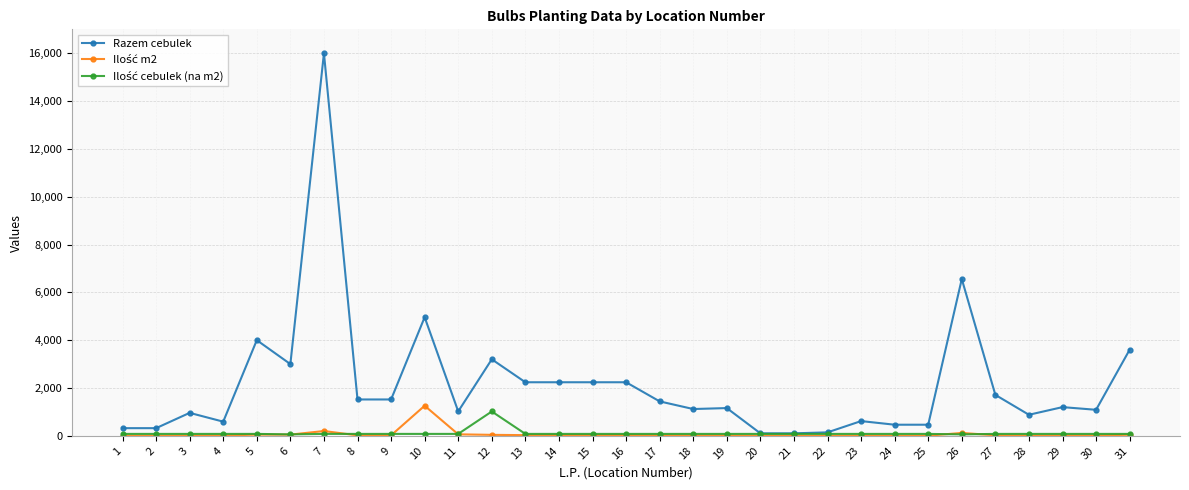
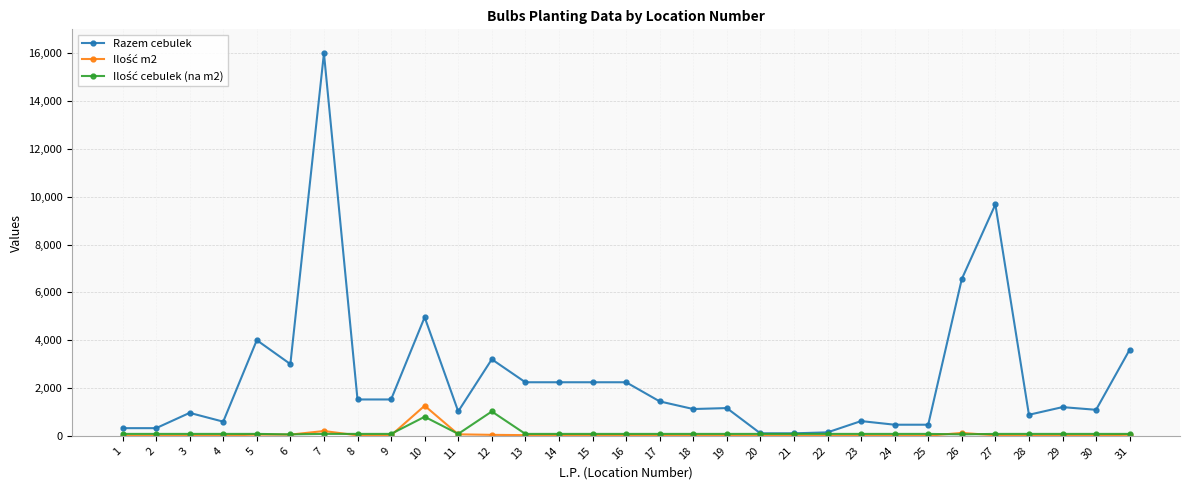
  {
    "Razem cebulek": {
      "1": "300",
      "2": "300",
      "3": "1,000",
      "4": "600",
      "5": "4,000",
      "6": "3,000",
      "7": "16,000",
      "8": "1,500",
      "9": "1,500",
      "10": "5,000",
      "11": "1,000",
      "12": "3,200",
      "13": "2,200",
      "14": "2,200",
      "15": "2,200",
      "16": "2,200",
      "17": "1,400",
      "18": "1,100",
      "19": "1,200",
      "23": "600",
      "24": "500",
      "25": "500",
      "26": "6,600",
-     "27": "1,700",
+     "27": "9,700",
      "28": "900",
      "29": "1,200",
      "30": "1,100",
      "31": "3,600"
    },
    "Ilość m2": {
      "7": "200",
      "10": "1,300",
      "12": "0"
    },
    "Ilość cebulek (na m2)": {
      "7": "100",
-     "10": "100",
+     "10": "800",
      "12": "1,000"
    }
  }
